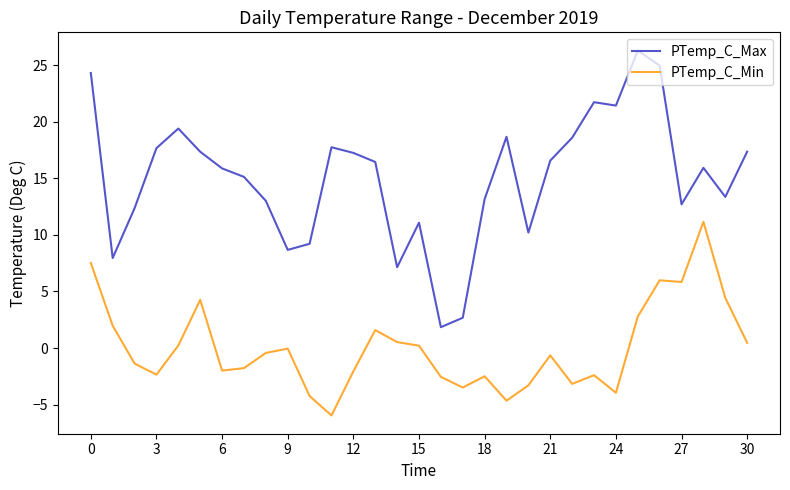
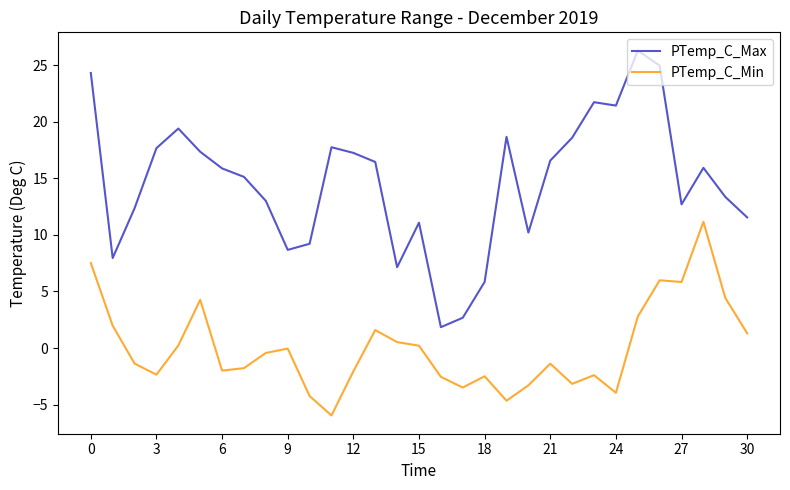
  {
    "PTemp_C_Max": {
      "0": 24.3,
      "3": 17.7,
      "6": 15.9,
      "9": 8.7,
      "12": 17.2,
      "15": 11.1,
-     "18": 13.2,
+     "18": 5.8,
      "21": 16.6,
      "24": 21.4,
      "27": 12.7,
-     "30": 17.4
+     "30": 11.5
    },
    "PTemp_C_Min": {
      "0": 7.5,
      "3": -2.4,
      "6": -2.0,
      "9": -0.1,
      "12": -2.1,
      "15": 0.2,
      "18": -2.5,
-     "21": -0.6,
+     "21": -1.4,
      "24": -4.0,
      "27": 5.8,
-     "30": 0.5
+     "30": 1.3
    }
  }
